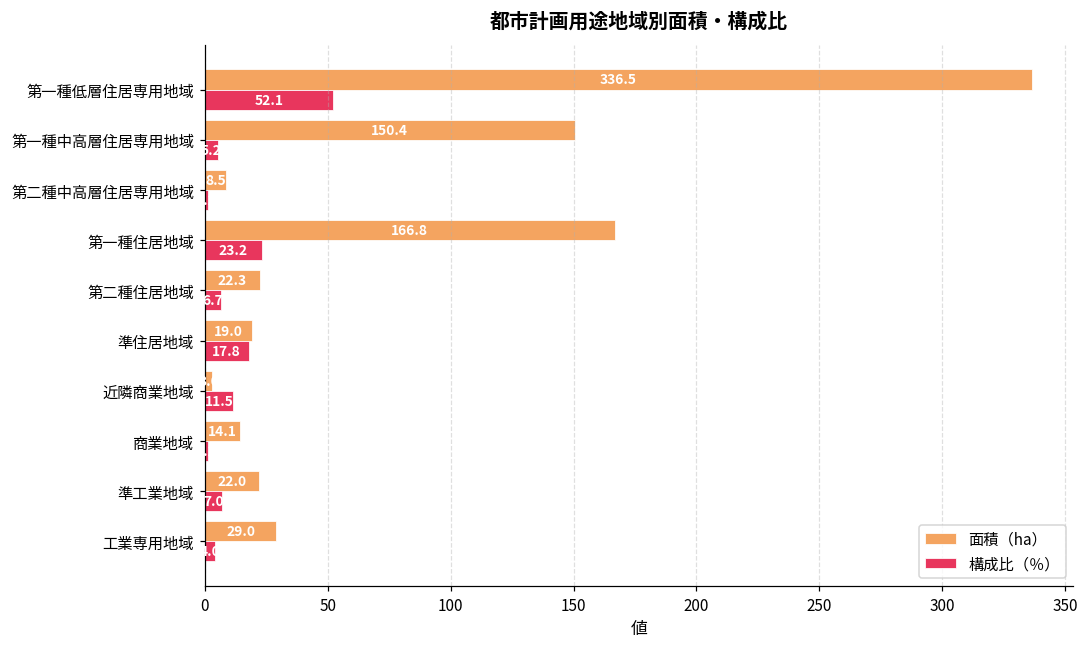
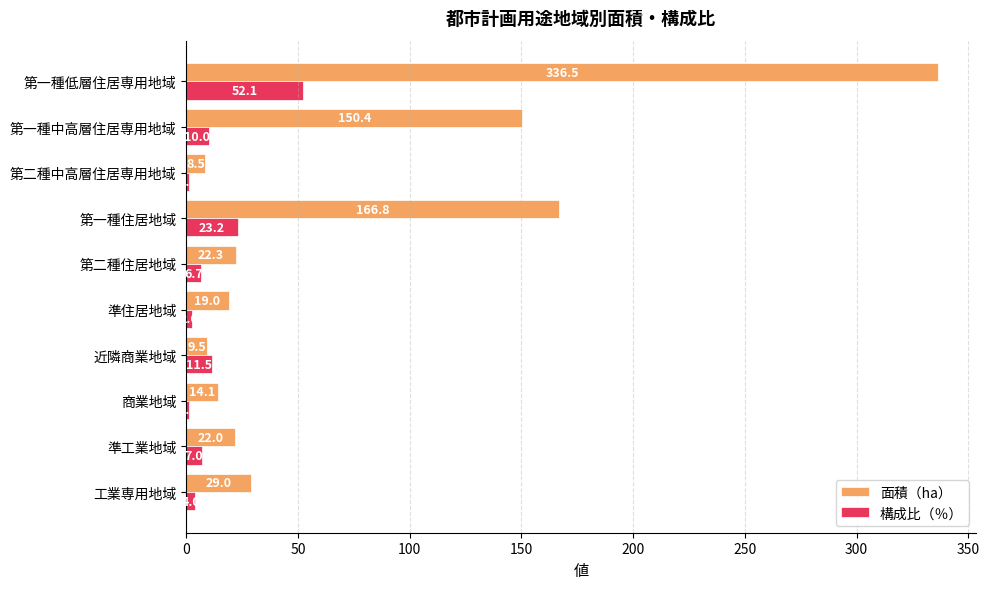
  {
    "面積（ha）": {
-     "近隣商業地域": 3
+     "近隣商業地域": 10
    },
    "構成比（％）": {
      "第一種低層住居専用地域": 52.1,
-     "第一種中高層住居専用地域": 5.2,
+     "第一種中高層住居専用地域": 10.0,
      "第一種住居地域": 23.2,
      "第二種住居地域": 6.7,
-     "準住居地域": 18,
+     "準住居地域": 3,
      "近隣商業地域": 11.5,
      "準工業地域": 7.0
    }
  }
